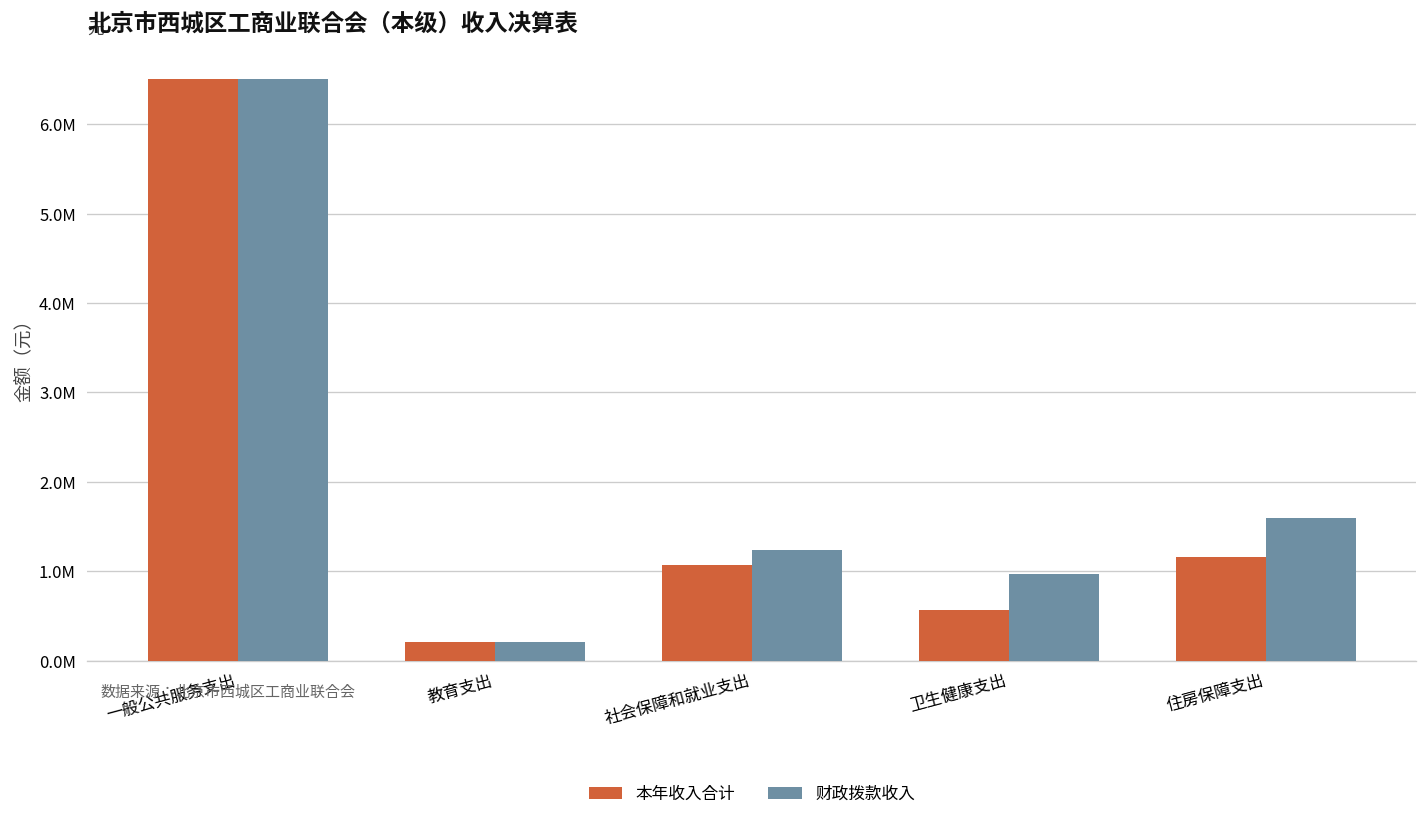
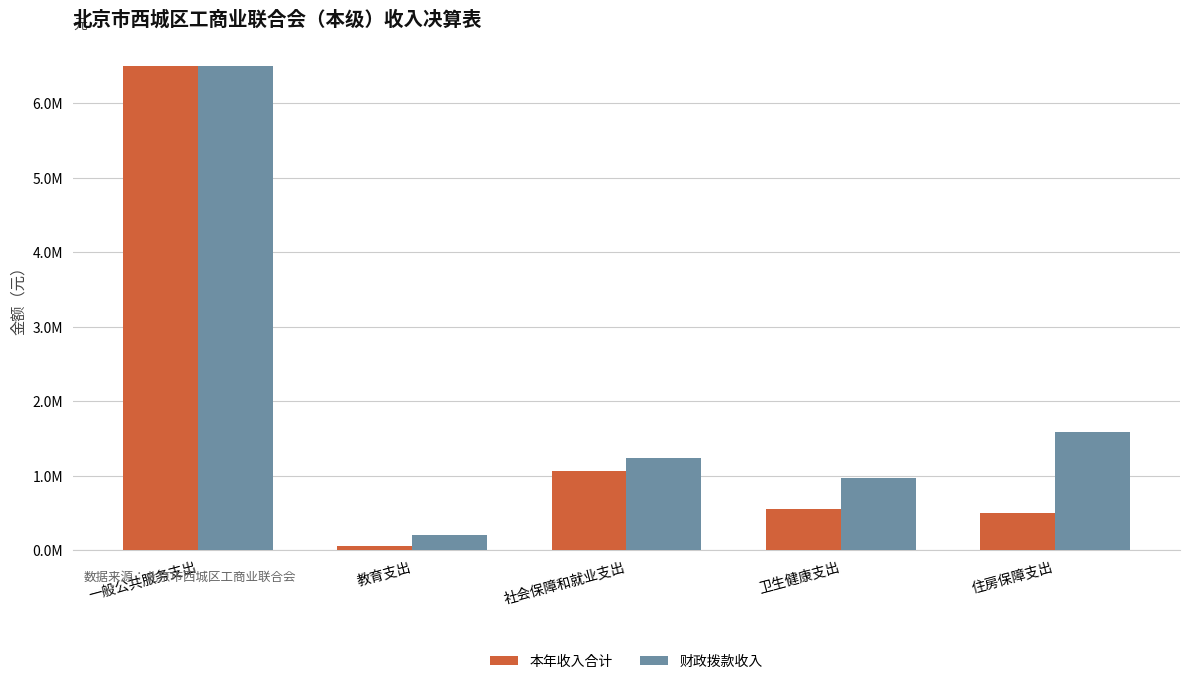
  {
    "本年收入合计": {
      "一般公共服务支出": 6500000,
-     "教育支出": 200000,
+     "教育支出": 100000,
      "社会保障和就业支出": 1100000,
      "卫生健康支出": 600000,
-     "住房保障支出": 1200000
+     "住房保障支出": 500000
    },
    "财政拨款收入": {
      "一般公共服务支出": 6500000,
      "教育支出": 200000,
      "社会保障和就业支出": 1200000,
      "卫生健康支出": 1000000,
      "住房保障支出": 1600000
    }
  }
